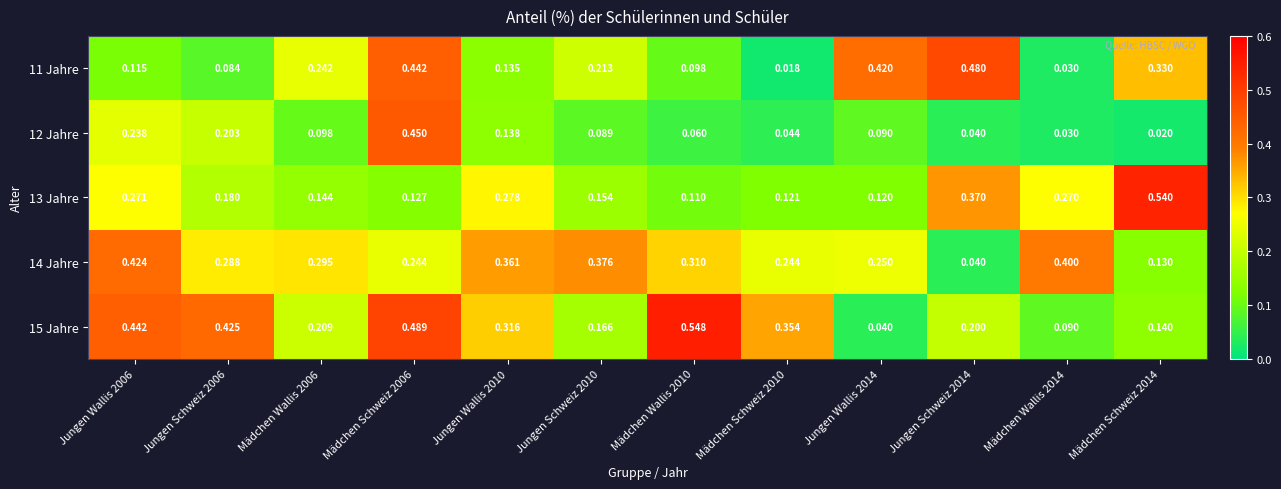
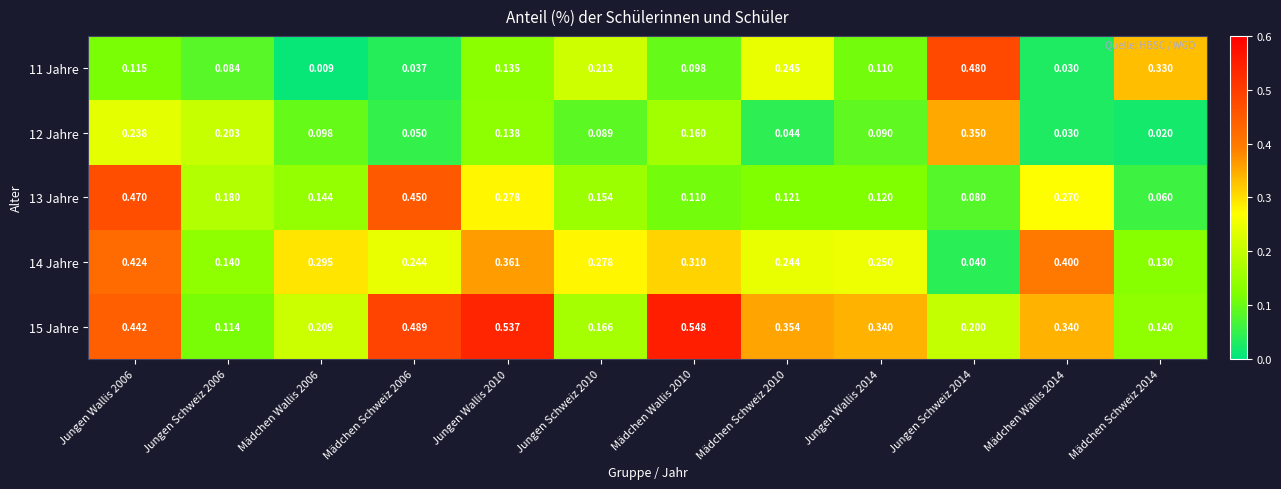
  {
    "11 Jahre": {
      "Jungen Wallis 2006": 0.115,
      "Jungen Schweiz 2006": 0.084,
-     "Mädchen Wallis 2006": 0.242,
-     "Mädchen Schweiz 2006": 0.442,
+     "Mädchen Wallis 2006": 0.009,
+     "Mädchen Schweiz 2006": 0.037,
      "Jungen Wallis 2010": 0.135,
      "Jungen Schweiz 2010": 0.213,
      "Mädchen Wallis 2010": 0.098,
-     "Mädchen Schweiz 2010": 0.018,
-     "Jungen Wallis 2014": 0.420,
+     "Mädchen Schweiz 2010": 0.245,
+     "Jungen Wallis 2014": 0.110,
      "Jungen Schweiz 2014": 0.480,
      "Mädchen Wallis 2014": 0.030
    },
    "12 Jahre": {
      "Jungen Wallis 2006": 0.238,
      "Jungen Schweiz 2006": 0.203,
      "Mädchen Wallis 2006": 0.098,
-     "Mädchen Schweiz 2006": 0.450,
+     "Mädchen Schweiz 2006": 0.050,
      "Jungen Wallis 2010": 0.138,
      "Jungen Schweiz 2010": 0.089,
-     "Mädchen Wallis 2010": 0.060,
+     "Mädchen Wallis 2010": 0.160,
      "Mädchen Schweiz 2010": 0.044,
      "Jungen Wallis 2014": 0.090,
-     "Jungen Schweiz 2014": 0.040,
+     "Jungen Schweiz 2014": 0.350,
      "Mädchen Wallis 2014": 0.030,
      "Mädchen Schweiz 2014": 0.020
    },
    "13 Jahre": {
-     "Jungen Wallis 2006": 0.271,
+     "Jungen Wallis 2006": 0.470,
      "Jungen Schweiz 2006": 0.180,
      "Mädchen Wallis 2006": 0.144,
-     "Mädchen Schweiz 2006": 0.127,
+     "Mädchen Schweiz 2006": 0.450,
      "Jungen Wallis 2010": 0.278,
      "Jungen Schweiz 2010": 0.154,
      "Mädchen Wallis 2010": 0.110,
      "Mädchen Schweiz 2010": 0.121,
      "Jungen Wallis 2014": 0.120,
-     "Jungen Schweiz 2014": 0.370,
+     "Jungen Schweiz 2014": 0.080,
      "Mädchen Wallis 2014": 0.270,
-     "Mädchen Schweiz 2014": 0.540
+     "Mädchen Schweiz 2014": 0.060
    },
    "14 Jahre": {
      "Jungen Wallis 2006": 0.424,
-     "Jungen Schweiz 2006": 0.288,
+     "Jungen Schweiz 2006": 0.140,
      "Mädchen Wallis 2006": 0.295,
      "Mädchen Schweiz 2006": 0.244,
      "Jungen Wallis 2010": 0.361,
-     "Jungen Schweiz 2010": 0.376,
+     "Jungen Schweiz 2010": 0.278,
      "Mädchen Wallis 2010": 0.310,
      "Mädchen Schweiz 2010": 0.244,
      "Jungen Wallis 2014": 0.250,
      "Jungen Schweiz 2014": 0.040,
      "Mädchen Wallis 2014": 0.400,
      "Mädchen Schweiz 2014": 0.130
    },
    "15 Jahre": {
      "Jungen Wallis 2006": 0.442,
-     "Jungen Schweiz 2006": 0.425,
+     "Jungen Schweiz 2006": 0.114,
      "Mädchen Wallis 2006": 0.209,
      "Mädchen Schweiz 2006": 0.489,
-     "Jungen Wallis 2010": 0.316,
+     "Jungen Wallis 2010": 0.537,
      "Jungen Schweiz 2010": 0.166,
      "Mädchen Wallis 2010": 0.548,
      "Mädchen Schweiz 2010": 0.354,
-     "Jungen Wallis 2014": 0.040,
+     "Jungen Wallis 2014": 0.340,
      "Jungen Schweiz 2014": 0.200,
-     "Mädchen Wallis 2014": 0.090,
+     "Mädchen Wallis 2014": 0.340,
      "Mädchen Schweiz 2014": 0.140
    }
  }
